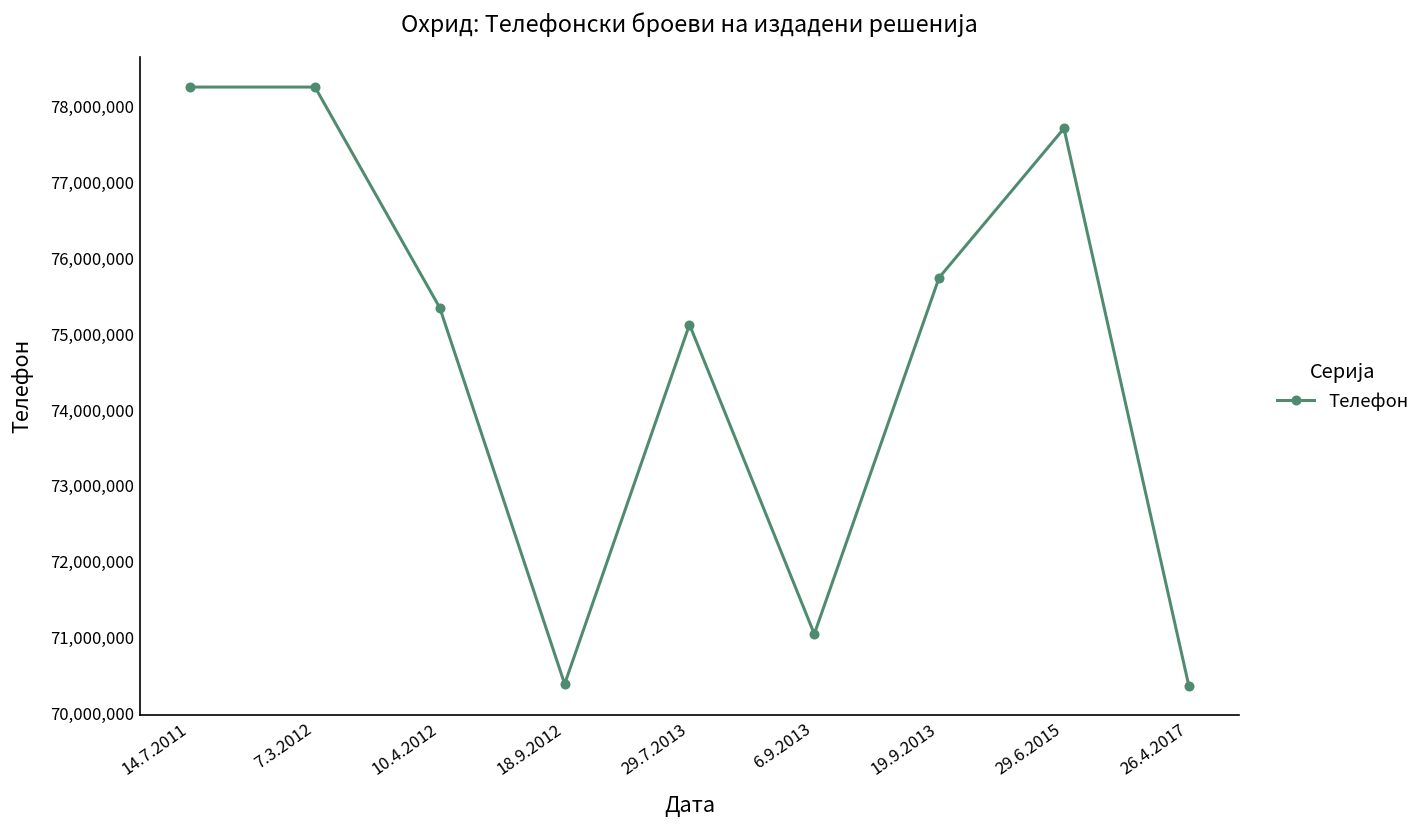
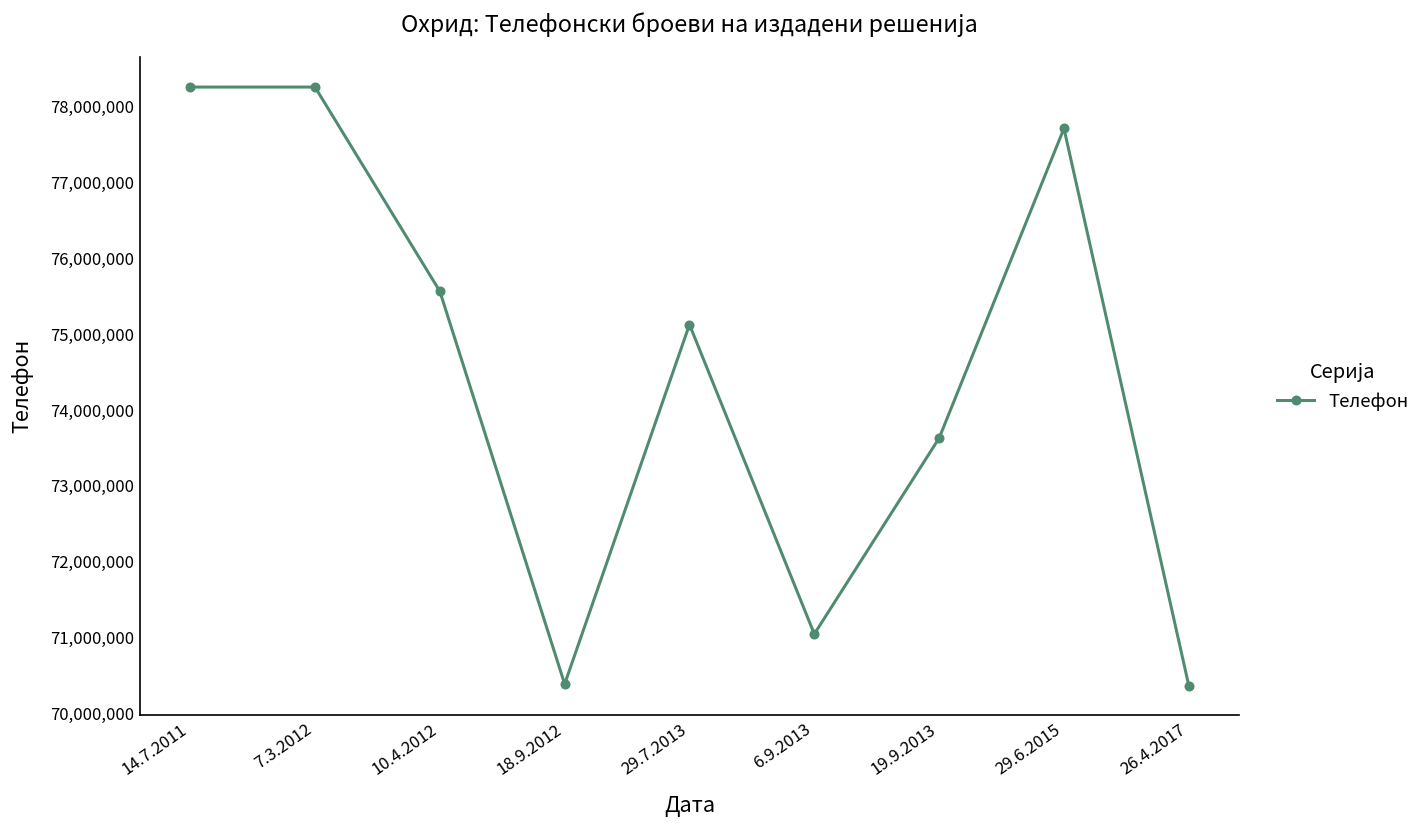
  {
    "14.7.2011": "78,300,000",
    "7.3.2012": "78,300,000",
-   "10.4.2012": "75,300,000",
+   "10.4.2012": "75,600,000",
    "18.9.2012": "70,400,000",
    "29.7.2013": "75,100,000",
    "6.9.2013": "71,000,000",
-   "19.9.2013": "75,700,000",
+   "19.9.2013": "73,600,000",
    "29.6.2015": "77,700,000",
    "26.4.2017": "70,400,000"
  }
